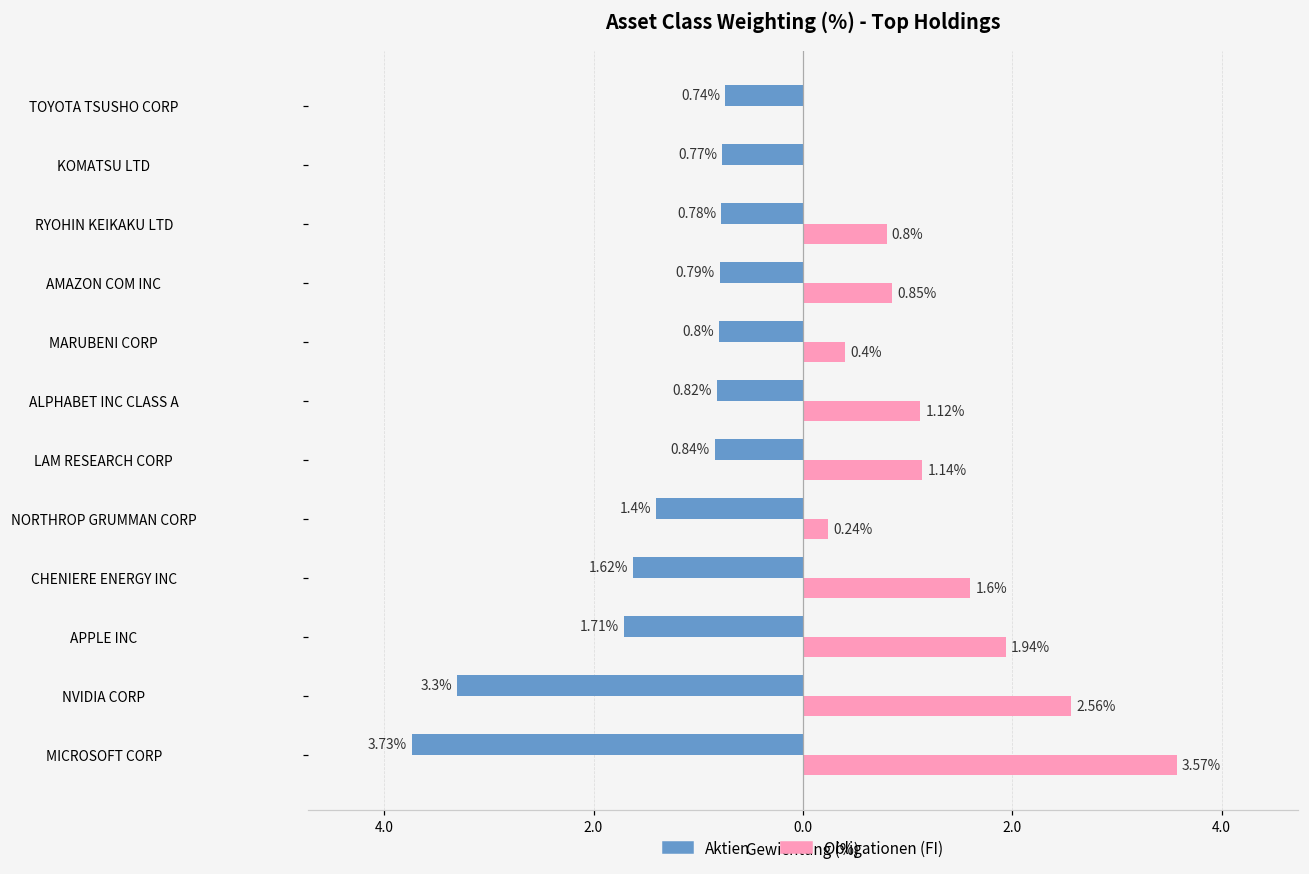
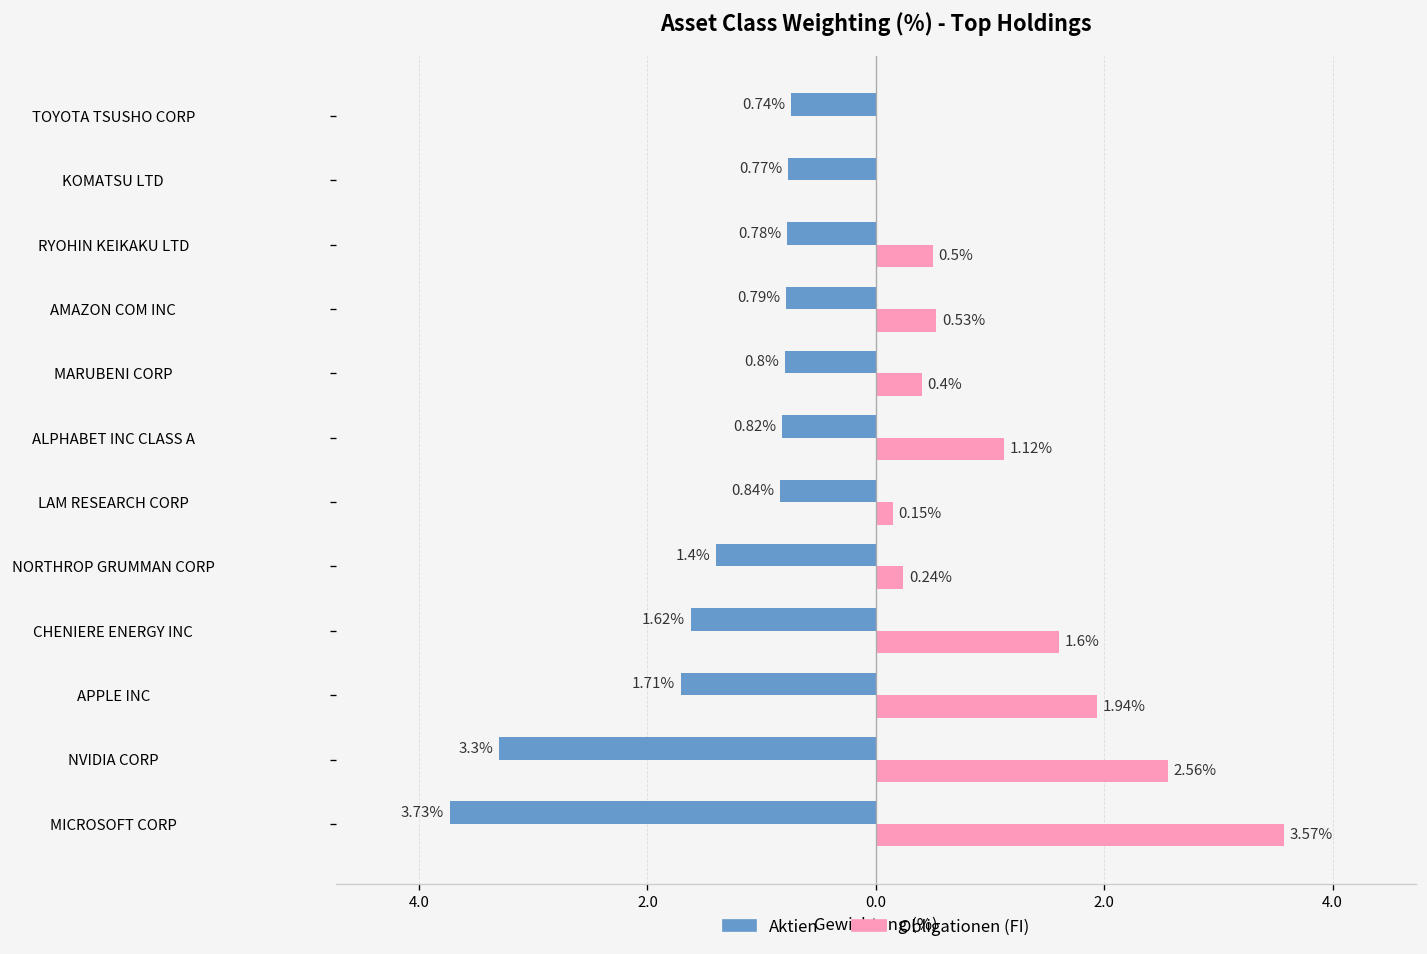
  {
    "Obligationen (FI)": {
-     "RYOHIN KEIKAKU LTD": "0.8%",
-     "AMAZON COM INC": "0.85%",
+     "RYOHIN KEIKAKU LTD": "0.5%",
+     "AMAZON COM INC": "0.53%",
      "MARUBENI CORP": "0.4%",
      "ALPHABET INC CLASS A": "1.12%",
-     "LAM RESEARCH CORP": "1.14%",
+     "LAM RESEARCH CORP": "0.15%",
      "NORTHROP GRUMMAN CORP": "0.24%",
      "CHENIERE ENERGY INC": "1.6%",
      "APPLE INC": "1.94%",
      "NVIDIA CORP": "2.56%",
      "MICROSOFT CORP": "3.57%"
    }
  }
